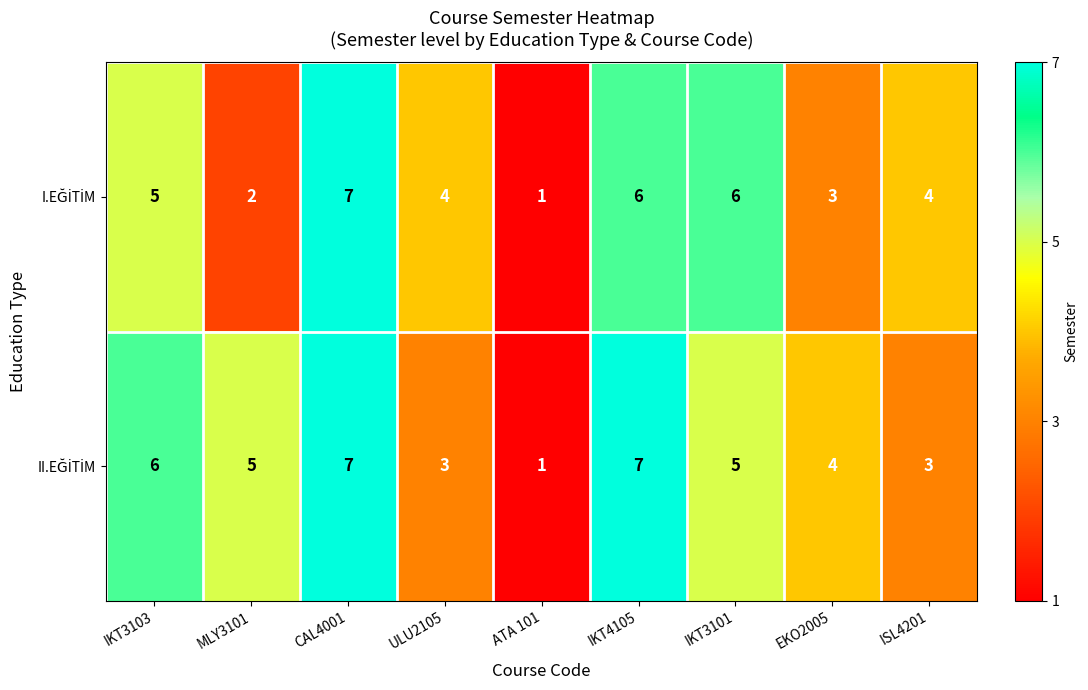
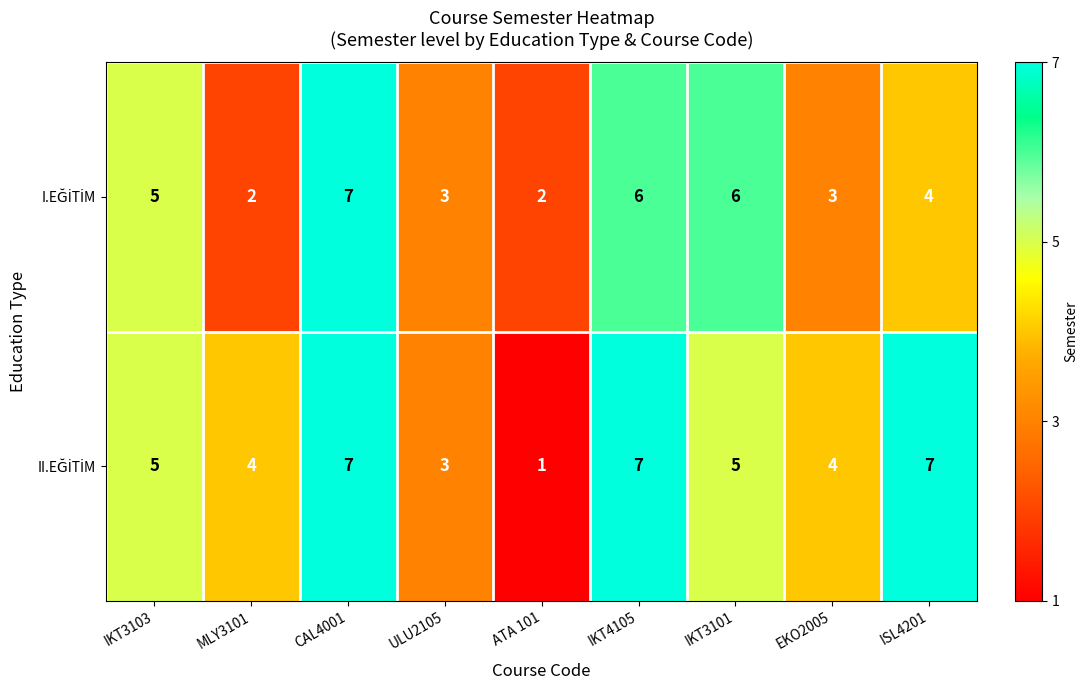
  {
    "I.EĞİTİM": {
      "IKT3103": 5,
      "MLY3101": 2,
      "CAL4001": 7,
-     "ULU2105": 4,
-     "ATA 101": 1,
+     "ULU2105": 3,
+     "ATA 101": 2,
      "IKT4105": 6,
      "IKT3101": 6,
      "EKO2005": 3,
      "ISL4201": 4
    },
    "II.EĞİTİM": {
-     "IKT3103": 6,
-     "MLY3101": 5,
+     "IKT3103": 5,
+     "MLY3101": 4,
      "CAL4001": 7,
      "ULU2105": 3,
      "ATA 101": 1,
      "IKT4105": 7,
      "IKT3101": 5,
      "EKO2005": 4,
-     "ISL4201": 3
+     "ISL4201": 7
    }
  }
